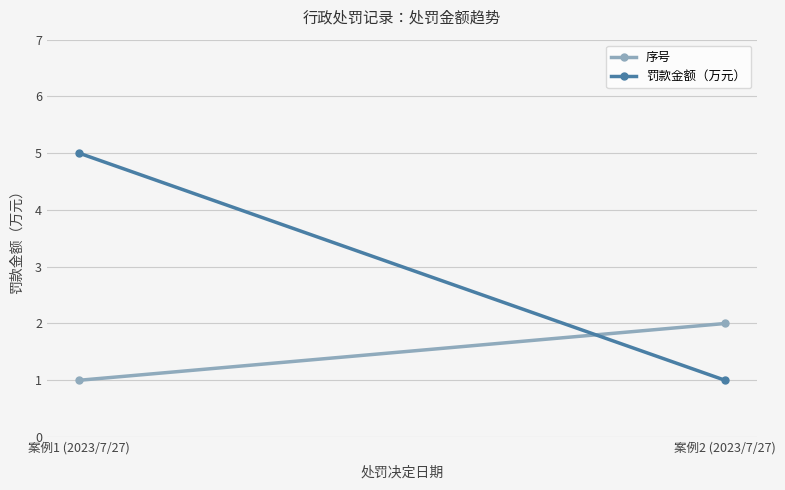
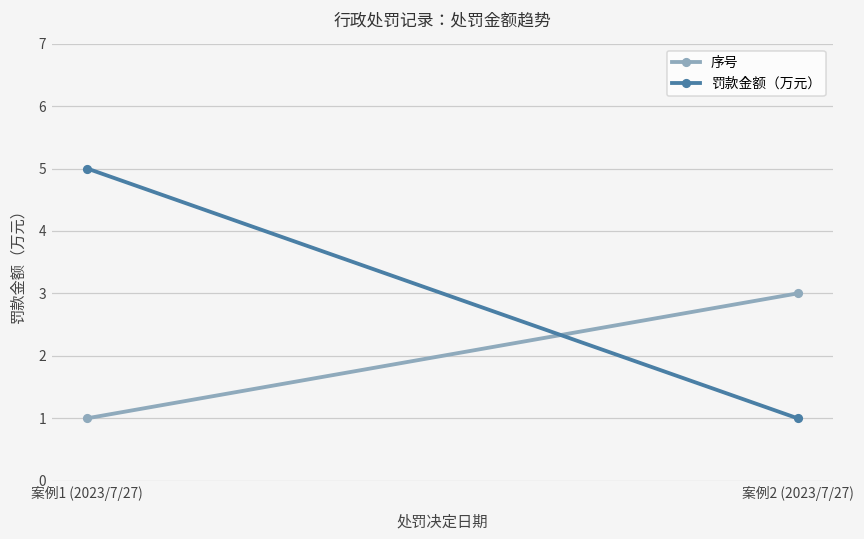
  {
    "序号": {
      "案例1 (2023/7/27)": 1,
-     "案例2 (2023/7/27)": 2
+     "案例2 (2023/7/27)": 3
    },
    "罚款金额（万元）": {
      "案例1 (2023/7/27)": 5,
      "案例2 (2023/7/27)": 1
    }
  }
